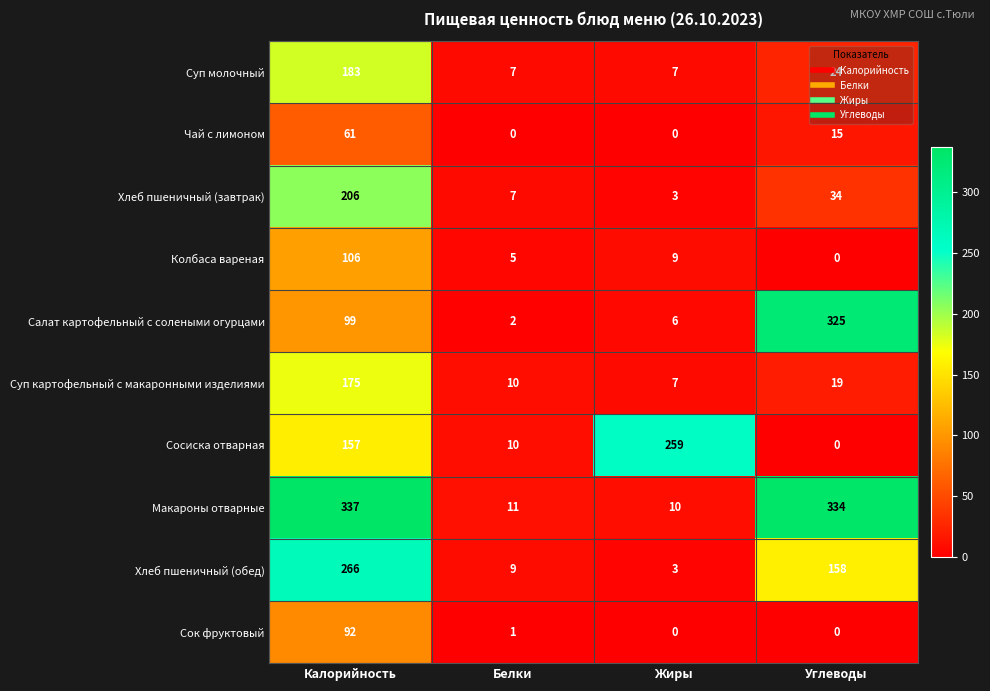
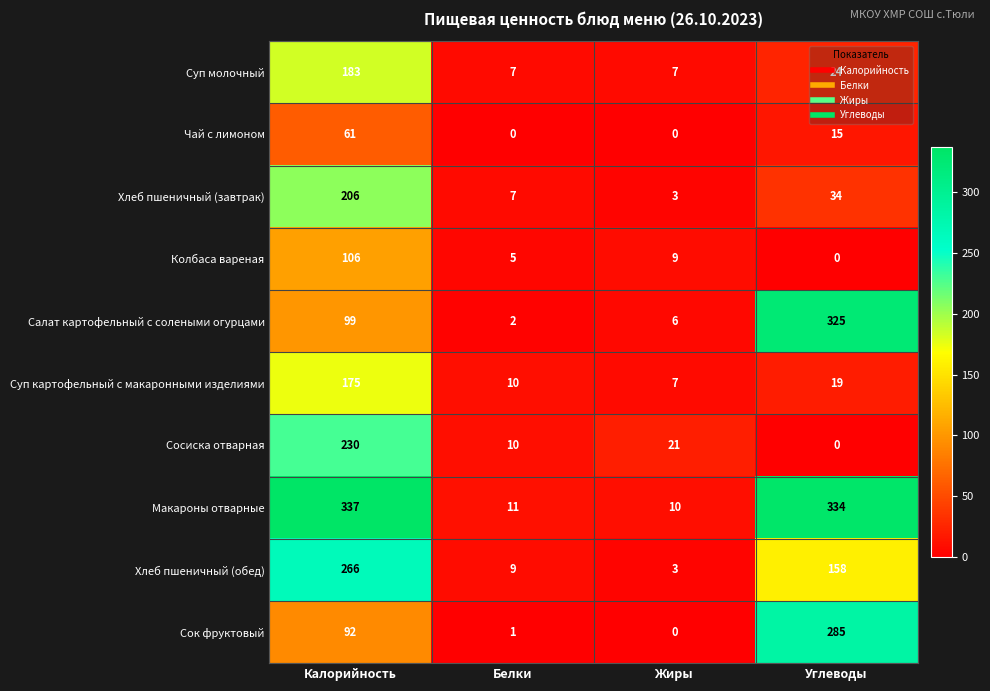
  {
    "Суп молочный": {
      "Калорийность": 183,
      "Белки": 7,
      "Жиры": 7
    },
    "Чай с лимоном": {
      "Калорийность": 61,
      "Белки": 0,
      "Жиры": 0,
      "Углеводы": 15
    },
    "Хлеб пшеничный (завтрак)": {
      "Калорийность": 206,
      "Белки": 7,
      "Жиры": 3,
      "Углеводы": 34
    },
    "Колбаса вареная": {
      "Калорийность": 106,
      "Белки": 5,
      "Жиры": 9,
      "Углеводы": 0
    },
    "Салат картофельный с солеными огурцами": {
      "Калорийность": 99,
      "Белки": 2,
      "Жиры": 6,
      "Углеводы": 325
    },
    "Суп картофельный с макаронными изделиями": {
      "Калорийность": 175,
      "Белки": 10,
      "Жиры": 7,
      "Углеводы": 19
    },
    "Сосиска отварная": {
-     "Калорийность": 157,
+     "Калорийность": 230,
      "Белки": 10,
-     "Жиры": 259,
+     "Жиры": 21,
      "Углеводы": 0
    },
    "Макароны отварные": {
      "Калорийность": 337,
      "Белки": 11,
      "Жиры": 10,
      "Углеводы": 334
    },
    "Хлеб пшеничный (обед)": {
      "Калорийность": 266,
      "Белки": 9,
      "Жиры": 3,
      "Углеводы": 158
    },
    "Сок фруктовый": {
      "Калорийность": 92,
      "Белки": 1,
      "Жиры": 0,
-     "Углеводы": 0
+     "Углеводы": 285
    }
  }
